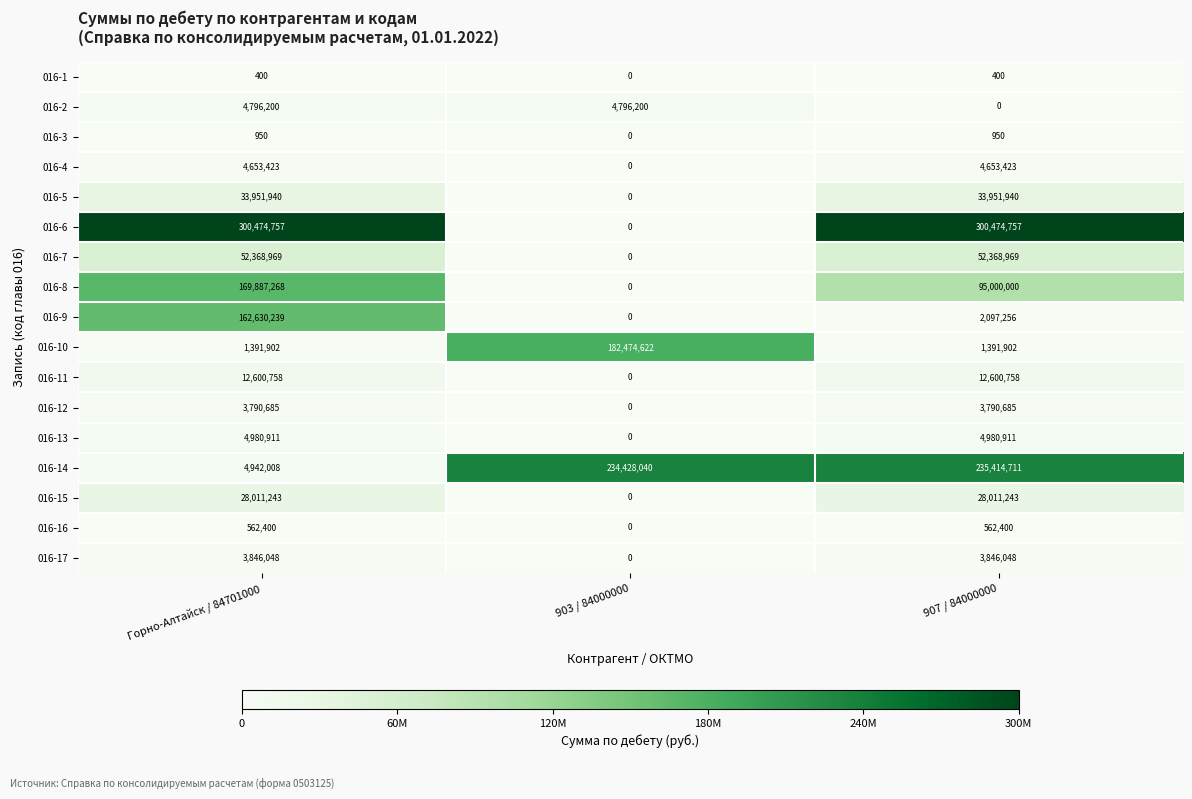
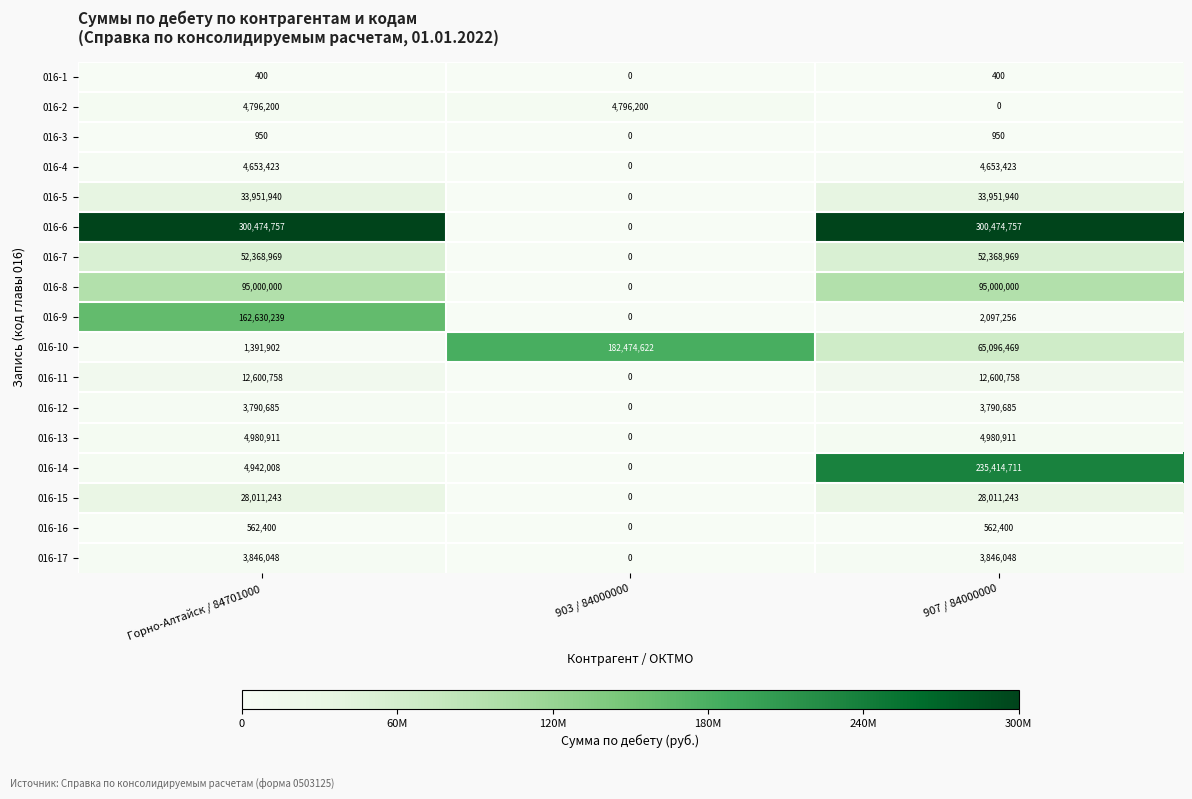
  {
    "016-1": {
      "Горно-Алтайск / 84701000": "400",
      "903 / 84000000": "0",
      "907 / 84000000": "400"
    },
    "016-2": {
      "Горно-Алтайск / 84701000": "4,796,200",
      "903 / 84000000": "4,796,200",
      "907 / 84000000": "0"
    },
    "016-3": {
      "Горно-Алтайск / 84701000": "950",
      "903 / 84000000": "0",
      "907 / 84000000": "950"
    },
    "016-4": {
      "Горно-Алтайск / 84701000": "4,653,423",
      "903 / 84000000": "0",
      "907 / 84000000": "4,653,423"
    },
    "016-5": {
      "Горно-Алтайск / 84701000": "33,951,940",
      "903 / 84000000": "0",
      "907 / 84000000": "33,951,940"
    },
    "016-6": {
      "Горно-Алтайск / 84701000": "300,474,757",
      "903 / 84000000": "0",
      "907 / 84000000": "300,474,757"
    },
    "016-7": {
      "Горно-Алтайск / 84701000": "52,368,969",
      "903 / 84000000": "0",
      "907 / 84000000": "52,368,969"
    },
    "016-8": {
-     "Горно-Алтайск / 84701000": "169,887,268",
+     "Горно-Алтайск / 84701000": "95,000,000",
      "903 / 84000000": "0",
      "907 / 84000000": "95,000,000"
    },
    "016-9": {
      "Горно-Алтайск / 84701000": "162,630,239",
      "903 / 84000000": "0",
      "907 / 84000000": "2,097,256"
    },
    "016-10": {
      "Горно-Алтайск / 84701000": "1,391,902",
      "903 / 84000000": "182,474,622",
-     "907 / 84000000": "1,391,902"
+     "907 / 84000000": "65,096,469"
    },
    "016-11": {
      "Горно-Алтайск / 84701000": "12,600,758",
      "903 / 84000000": "0",
      "907 / 84000000": "12,600,758"
    },
    "016-12": {
      "Горно-Алтайск / 84701000": "3,790,685",
      "903 / 84000000": "0",
      "907 / 84000000": "3,790,685"
    },
    "016-13": {
      "Горно-Алтайск / 84701000": "4,980,911",
      "903 / 84000000": "0",
      "907 / 84000000": "4,980,911"
    },
    "016-14": {
      "Горно-Алтайск / 84701000": "4,942,008",
-     "903 / 84000000": "234,428,040",
+     "903 / 84000000": "0",
      "907 / 84000000": "235,414,711"
    },
    "016-15": {
      "Горно-Алтайск / 84701000": "28,011,243",
      "903 / 84000000": "0",
      "907 / 84000000": "28,011,243"
    },
    "016-16": {
      "Горно-Алтайск / 84701000": "562,400",
      "903 / 84000000": "0",
      "907 / 84000000": "562,400"
    },
    "016-17": {
      "Горно-Алтайск / 84701000": "3,846,048",
      "903 / 84000000": "0",
      "907 / 84000000": "3,846,048"
    }
  }
